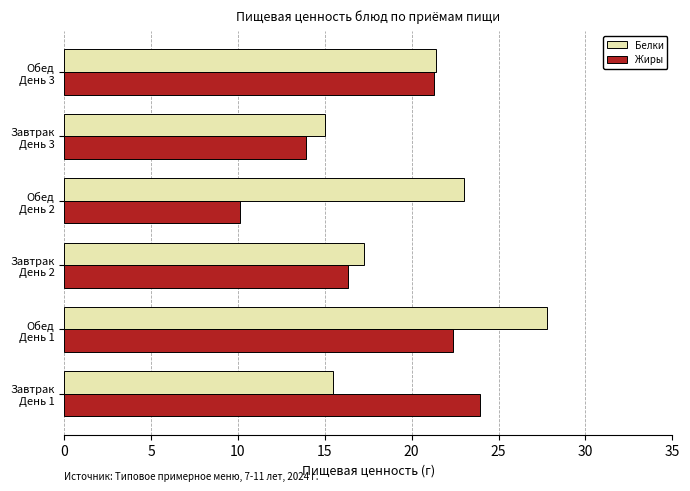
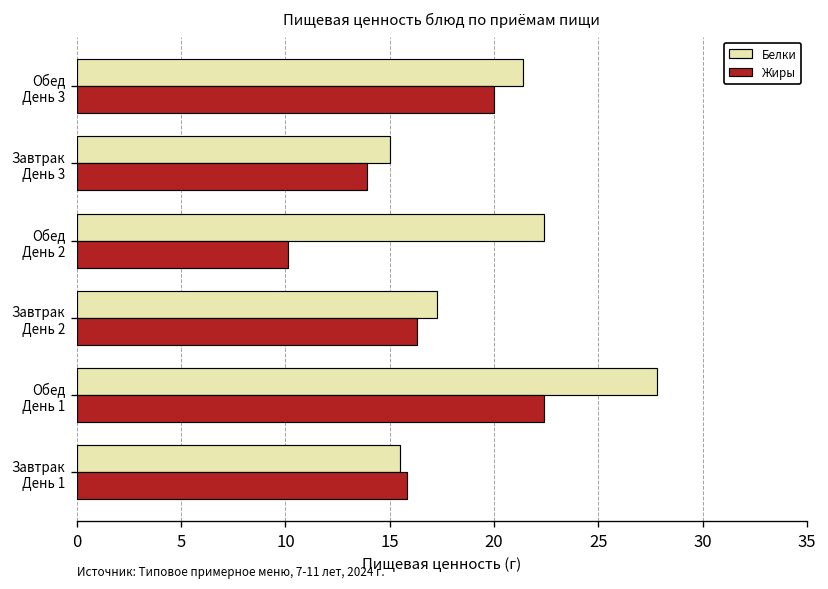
  {
    "Белки": {
      "Обед День 3": 21.4,
      "Завтрак День 3": 15.0,
-     "Обед День 2": 23.0,
+     "Обед День 2": 22.4,
      "Завтрак День 2": 17.3,
      "Обед День 1": 27.8,
      "Завтрак День 1": 15.5
    },
    "Жиры": {
-     "Обед День 3": 21.3,
+     "Обед День 3": 20.0,
      "Завтрак День 3": 13.9,
      "Обед День 2": 10.1,
      "Завтрак День 2": 16.3,
      "Обед День 1": 22.4,
-     "Завтрак День 1": 23.9
+     "Завтрак День 1": 15.8
    }
  }
